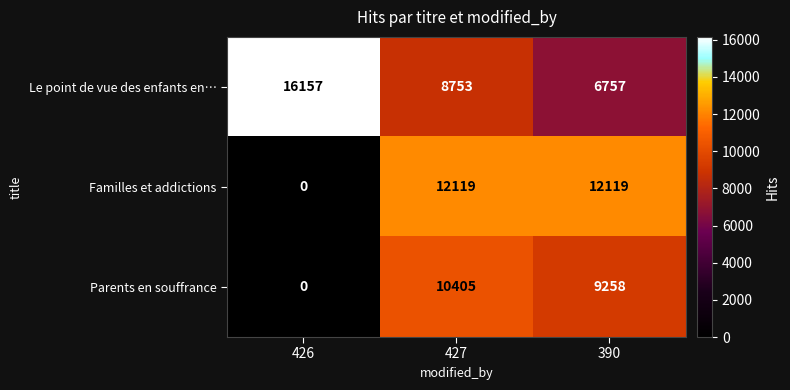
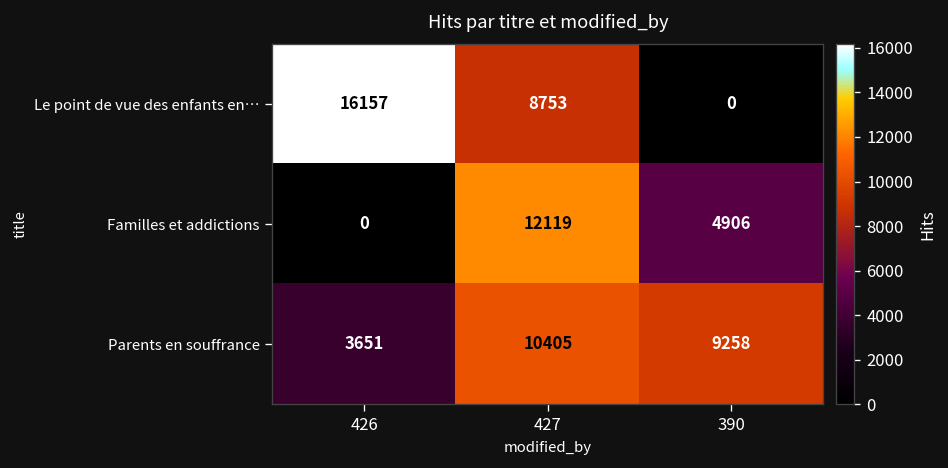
  {
    "Le point de vue des enfants en…": {
      "426": 16157,
      "427": 8753,
-     "390": 6757
+     "390": 0
    },
    "Familles et addictions": {
      "426": 0,
      "427": 12119,
-     "390": 12119
+     "390": 4906
    },
    "Parents en souffrance": {
-     "426": 0,
+     "426": 3651,
      "427": 10405,
      "390": 9258
    }
  }
